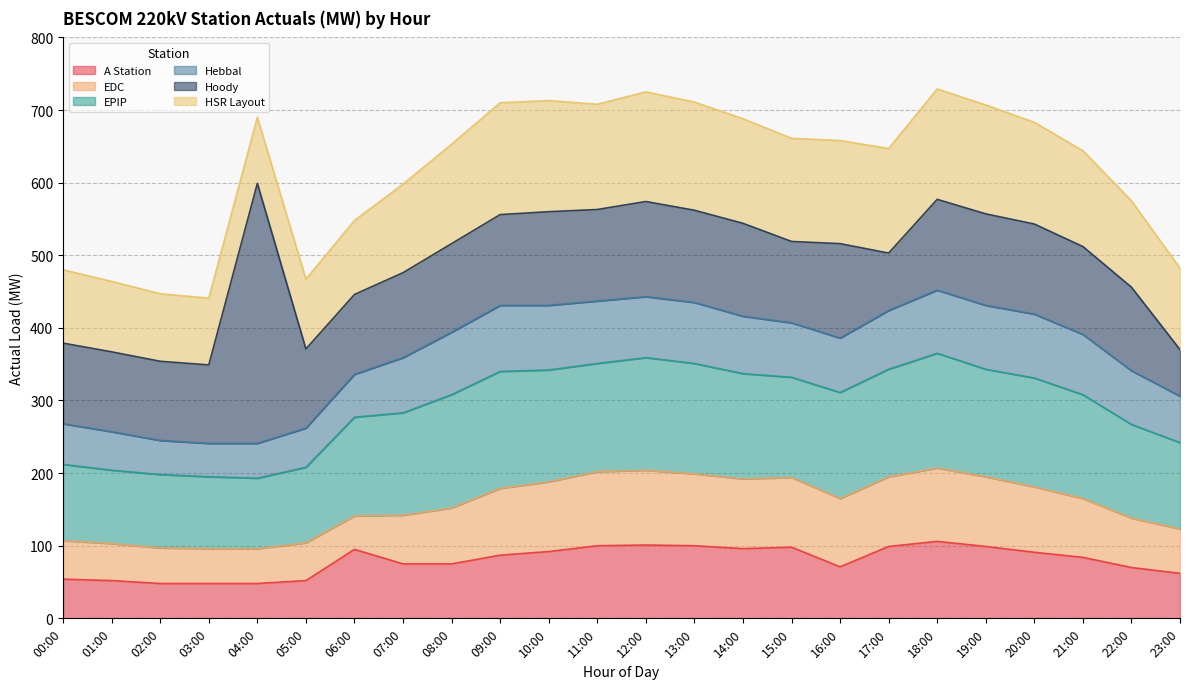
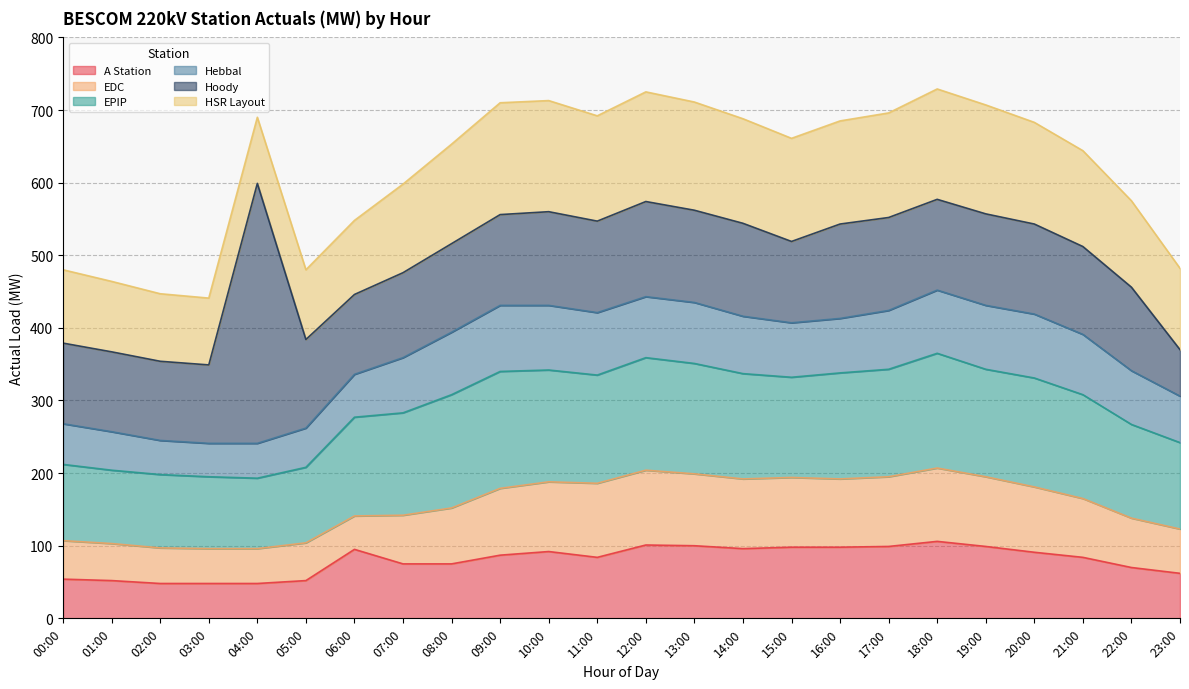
  {
    "A Station": {
      "00:00": 50,
      "01:00": 50,
      "02:00": 50,
      "03:00": 50,
      "04:00": 50,
      "05:00": 50,
      "06:00": 100,
      "07:00": 80,
      "08:00": 80,
      "09:00": 90,
      "10:00": 90,
-     "11:00": 100,
+     "11:00": 80,
      "12:00": 100,
      "13:00": 100,
      "14:00": 100,
      "15:00": 100,
-     "16:00": 70,
+     "16:00": 100,
      "17:00": 100,
      "18:00": 110,
      "19:00": 100,
      "20:00": 90,
      "21:00": 80,
      "22:00": 70,
      "23:00": 60
    },
    "Hoody": {
      "00:00": 110,
      "01:00": 110,
      "02:00": 110,
      "03:00": 110,
      "04:00": 360,
-     "05:00": 110,
+     "05:00": 120,
      "06:00": 110,
      "07:00": 120,
      "08:00": 120,
      "09:00": 130,
      "10:00": 130,
      "11:00": 130,
      "12:00": 130,
      "13:00": 130,
      "14:00": 130,
      "15:00": 110,
      "16:00": 130,
-     "17:00": 80,
+     "17:00": 130,
      "18:00": 130,
      "19:00": 130,
      "20:00": 120,
      "21:00": 120,
      "22:00": 120,
      "23:00": 60
    }
  }
